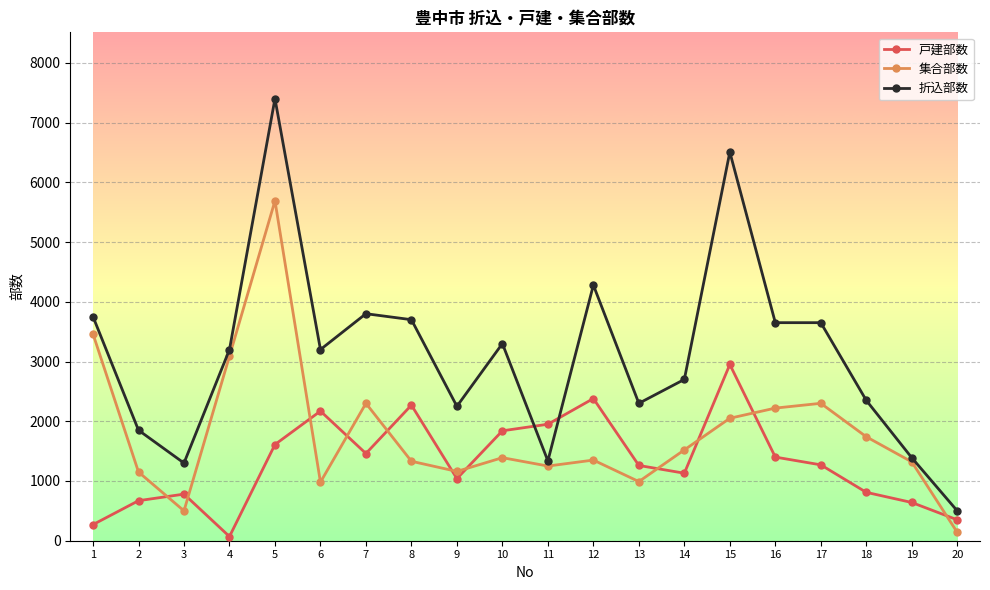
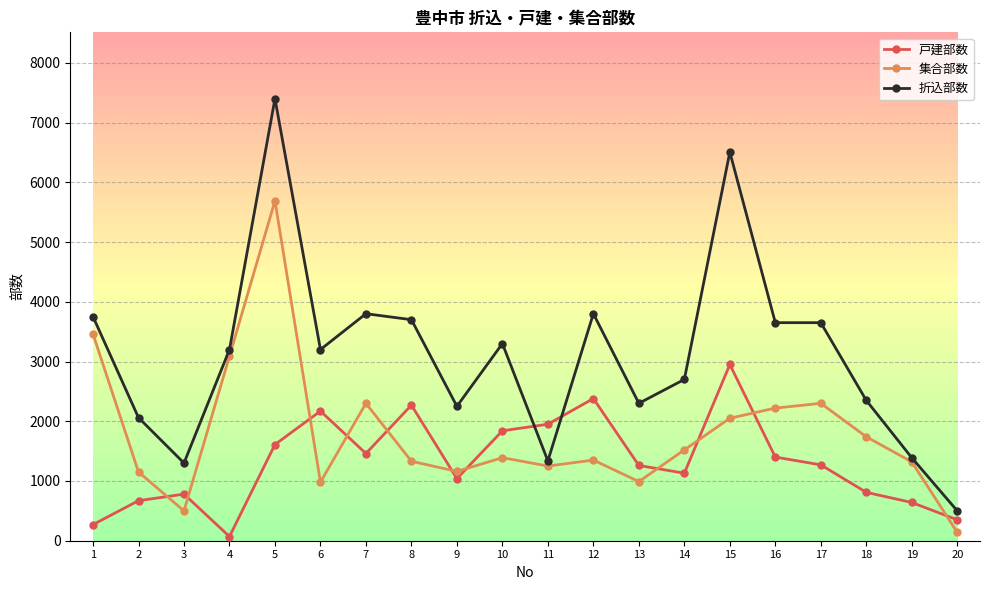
  {
    "折込部数": {
      "1": 3800,
-     "2": 1900,
+     "2": 2100,
      "3": 1300,
      "4": 3200,
      "5": 7400,
      "6": 3200,
      "7": 3800,
      "8": 3700,
      "9": 2300,
      "10": 3300,
      "11": 1300,
-     "12": 4300,
+     "12": 3800,
      "13": 2300,
      "14": 2700,
      "15": 6500,
      "16": 3700,
      "17": 3700,
      "18": 2300,
      "19": 1400,
      "20": 500
    }
  }
